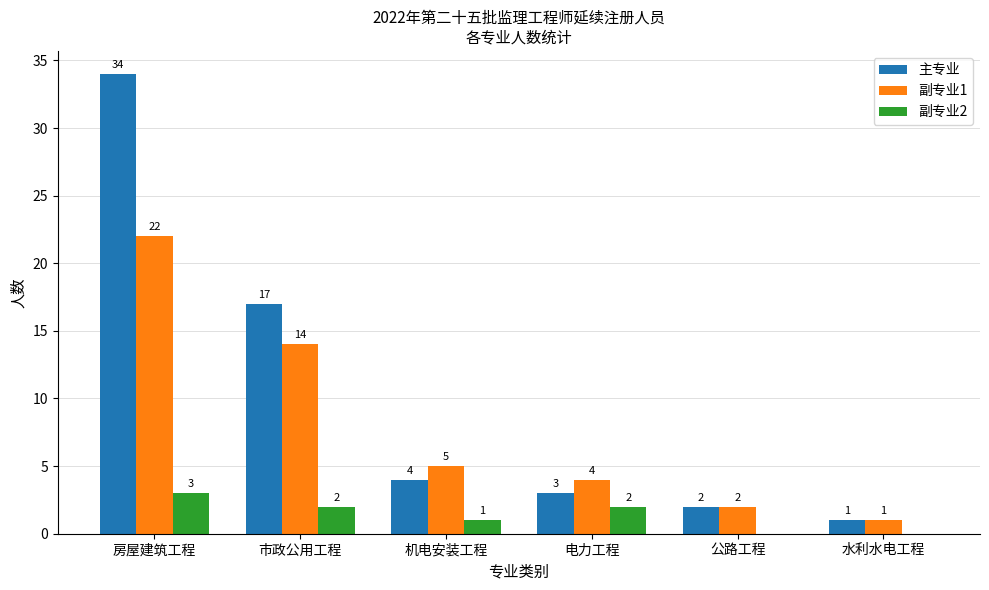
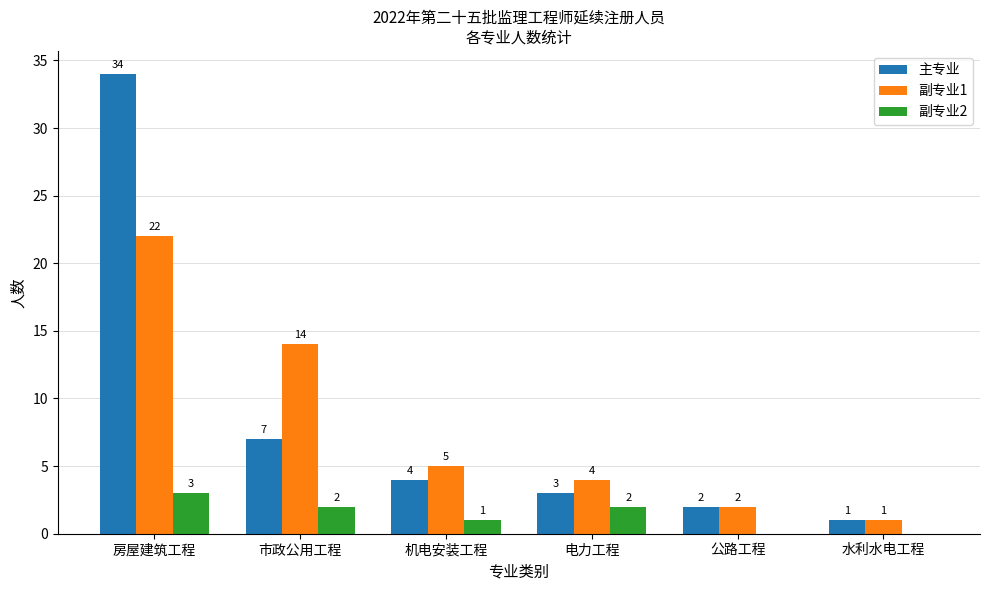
  {
    "主专业": {
      "房屋建筑工程": 34,
-     "市政公用工程": 17,
+     "市政公用工程": 7,
      "机电安装工程": 4,
      "电力工程": 3,
      "公路工程": 2,
      "水利水电工程": 1
    },
    "副专业1": {
      "房屋建筑工程": 22,
      "市政公用工程": 14,
      "机电安装工程": 5,
      "电力工程": 4,
      "公路工程": 2,
      "水利水电工程": 1
    },
    "副专业2": {
      "房屋建筑工程": 3,
      "市政公用工程": 2,
      "机电安装工程": 1,
      "电力工程": 2
    }
  }
